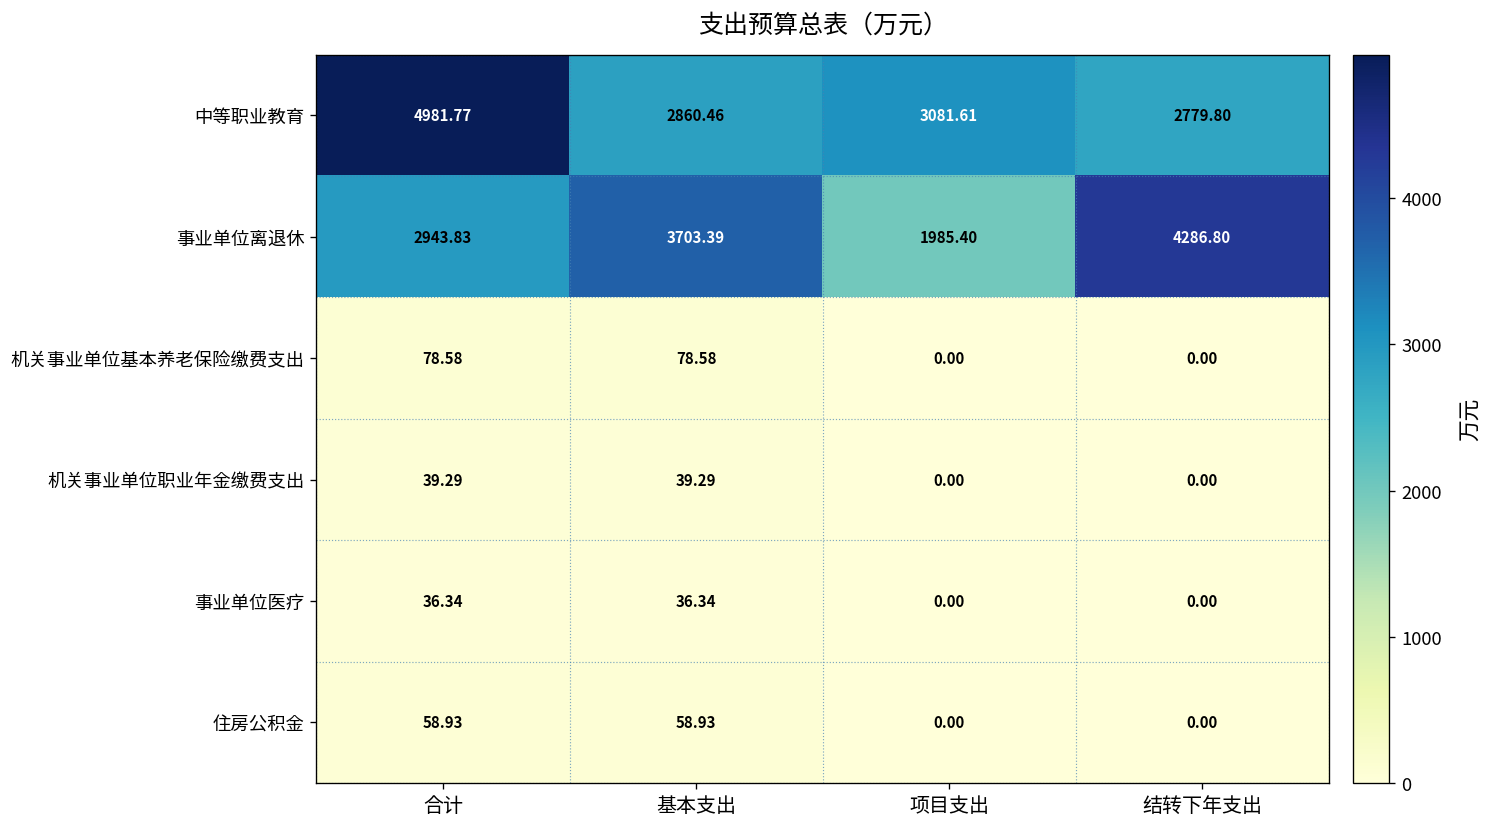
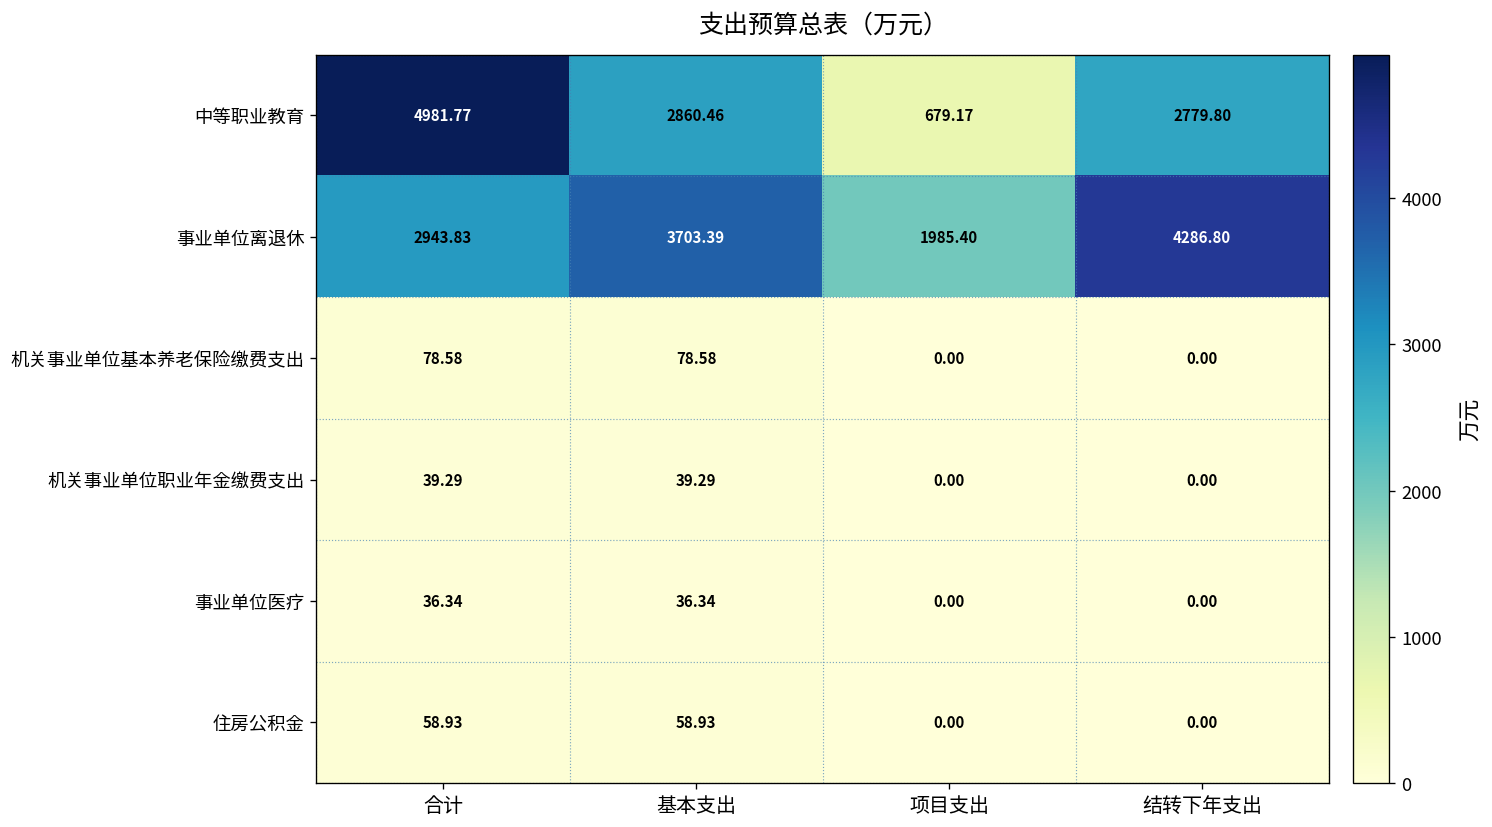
  {
    "中等职业教育": {
      "合计": 4981.77,
      "基本支出": 2860.46,
-     "项目支出": 3081.61,
+     "项目支出": 679.17,
      "结转下年支出": 2779.80
    },
    "事业单位离退休": {
      "合计": 2943.83,
      "基本支出": 3703.39,
      "项目支出": 1985.40,
      "结转下年支出": 4286.80
    },
    "机关事业单位基本养老保险缴费支出": {
      "合计": 78.58,
      "基本支出": 78.58,
      "项目支出": 0.00,
      "结转下年支出": 0.00
    },
    "机关事业单位职业年金缴费支出": {
      "合计": 39.29,
      "基本支出": 39.29,
      "项目支出": 0.00,
      "结转下年支出": 0.00
    },
    "事业单位医疗": {
      "合计": 36.34,
      "基本支出": 36.34,
      "项目支出": 0.00,
      "结转下年支出": 0.00
    },
    "住房公积金": {
      "合计": 58.93,
      "基本支出": 58.93,
      "项目支出": 0.00,
      "结转下年支出": 0.00
    }
  }
